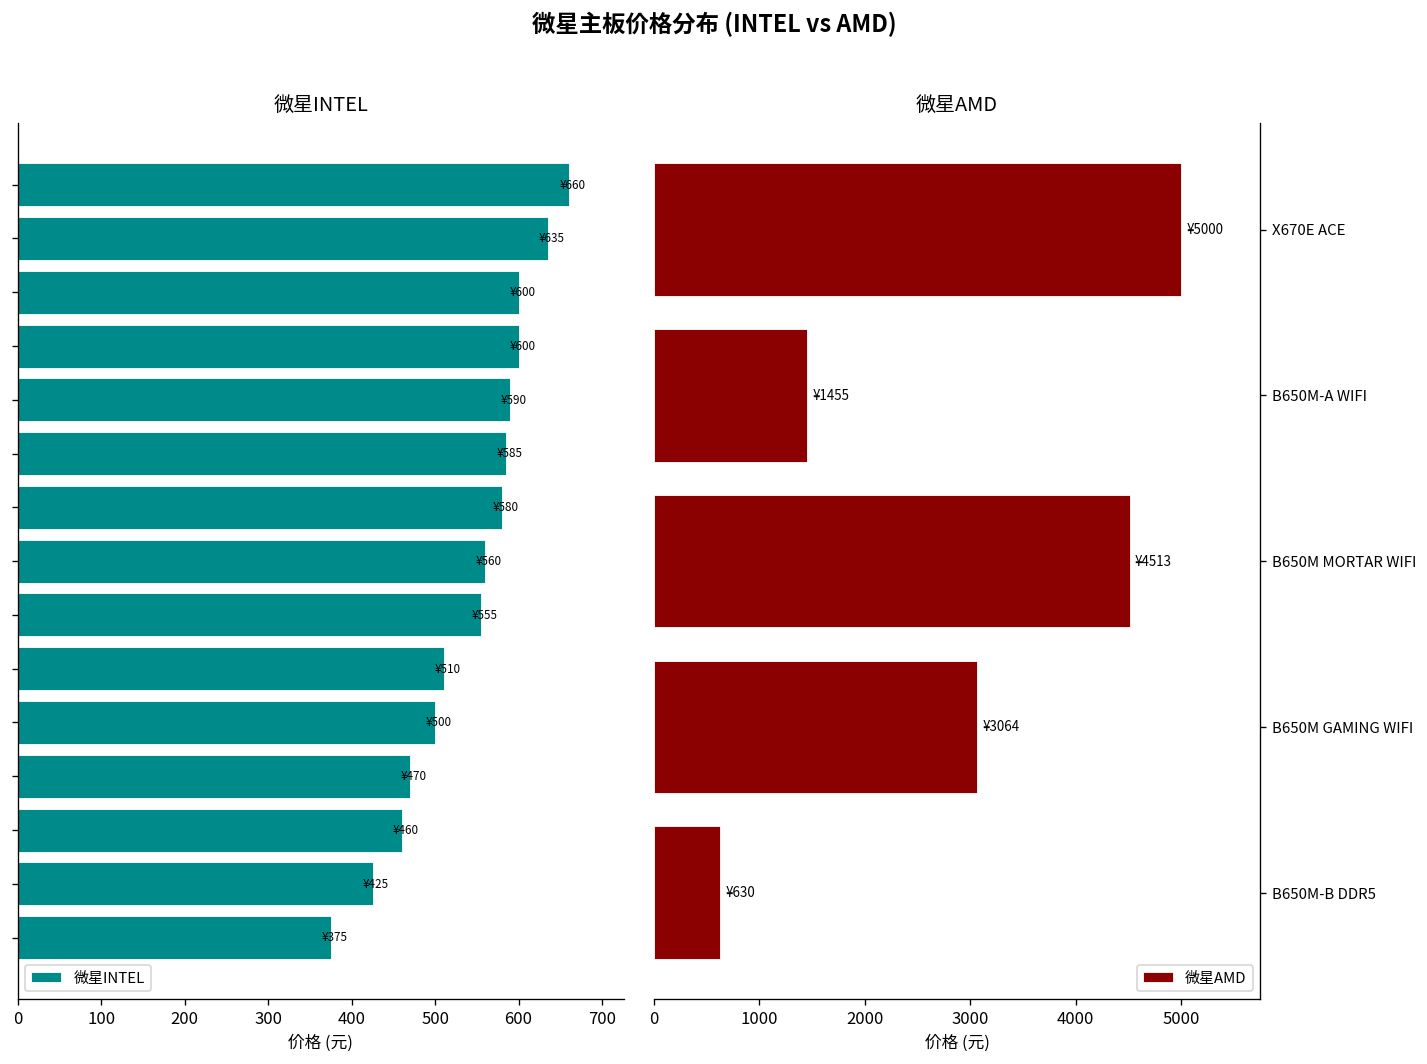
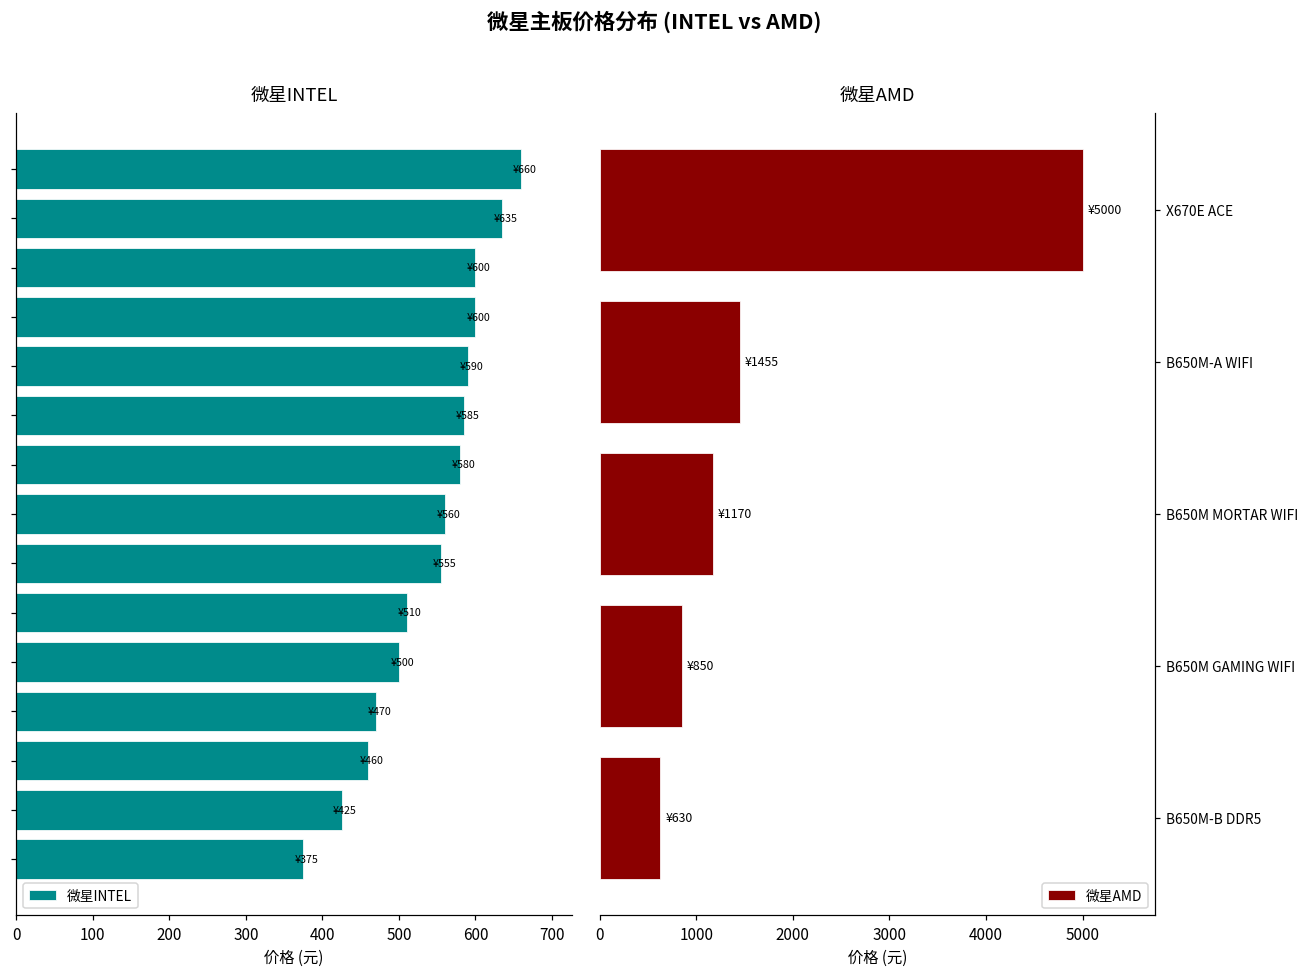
  {
    "微星AMD": {
      "X670E ACE": "¥5000",
      "B650M-A WIFI": "¥1455",
-     "B650M MORTAR WIFI": "¥4513",
-     "B650M GAMING WIFI": "¥3064",
+     "B650M MORTAR WIFI": "¥1170",
+     "B650M GAMING WIFI": "¥850",
      "B650M-B DDR5": "¥630"
    }
  }
